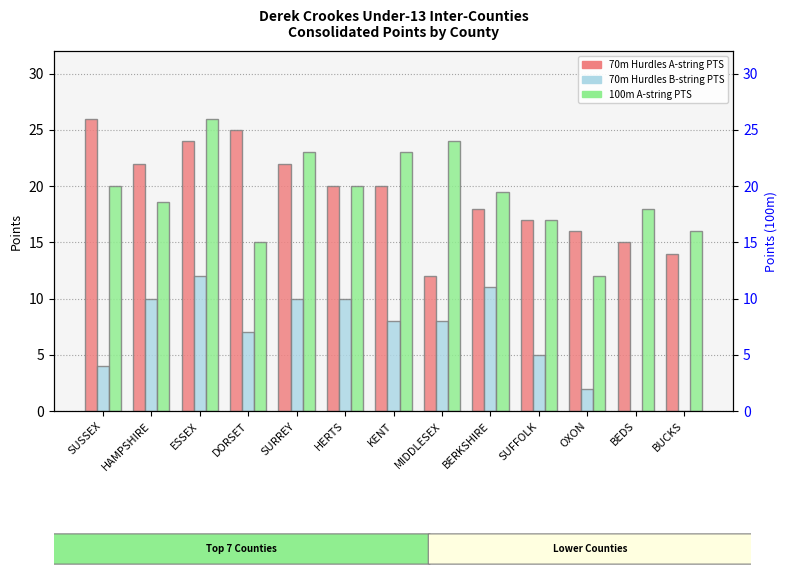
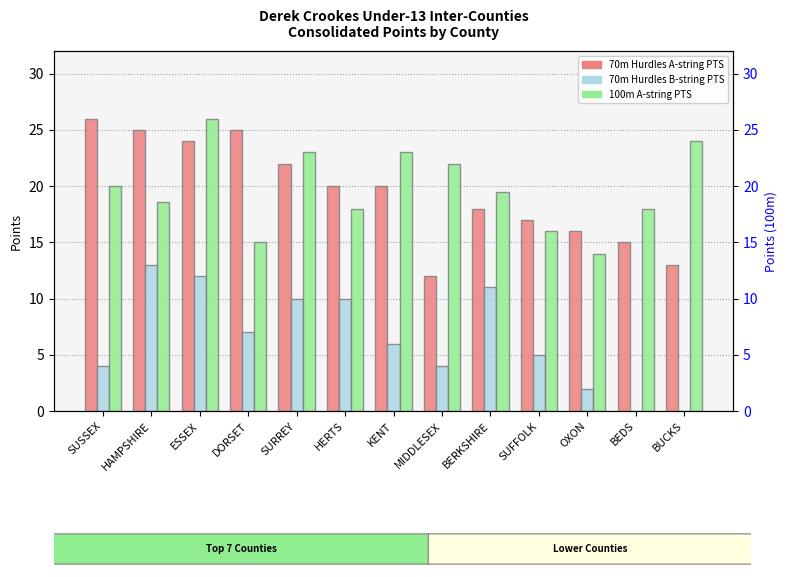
  {
    "70m Hurdles A-string PTS": {
      "SUSSEX": 26,
-     "HAMPSHIRE": 22,
+     "HAMPSHIRE": 25,
      "ESSEX": 24,
      "DORSET": 25,
      "SURREY": 22,
      "HERTS": 20,
      "KENT": 20,
      "MIDDLESEX": 12,
      "BERKSHIRE": 18,
      "SUFFOLK": 17,
      "OXON": 16,
      "BEDS": 15,
-     "BUCKS": 14
+     "BUCKS": 13
    },
    "70m Hurdles B-string PTS": {
      "SUSSEX": 4,
-     "HAMPSHIRE": 10,
+     "HAMPSHIRE": 13,
      "ESSEX": 12,
      "DORSET": 7,
      "SURREY": 10,
      "HERTS": 10,
-     "KENT": 8,
-     "MIDDLESEX": 8,
+     "KENT": 6,
+     "MIDDLESEX": 4,
      "BERKSHIRE": 11,
      "SUFFOLK": 5,
      "OXON": 2,
      "BEDS": 0,
      "BUCKS": 0
    },
    "100m A-string PTS": {
      "SUSSEX": 20,
      "HAMPSHIRE": 18.6,
      "ESSEX": 26,
      "DORSET": 15,
      "SURREY": 23,
-     "HERTS": 20,
+     "HERTS": 18,
      "KENT": 23,
-     "MIDDLESEX": 24,
+     "MIDDLESEX": 22,
      "BERKSHIRE": 19.5,
-     "SUFFOLK": 17,
-     "OXON": 12,
+     "SUFFOLK": 16,
+     "OXON": 14,
      "BEDS": 18,
-     "BUCKS": 16
+     "BUCKS": 24
    }
  }
